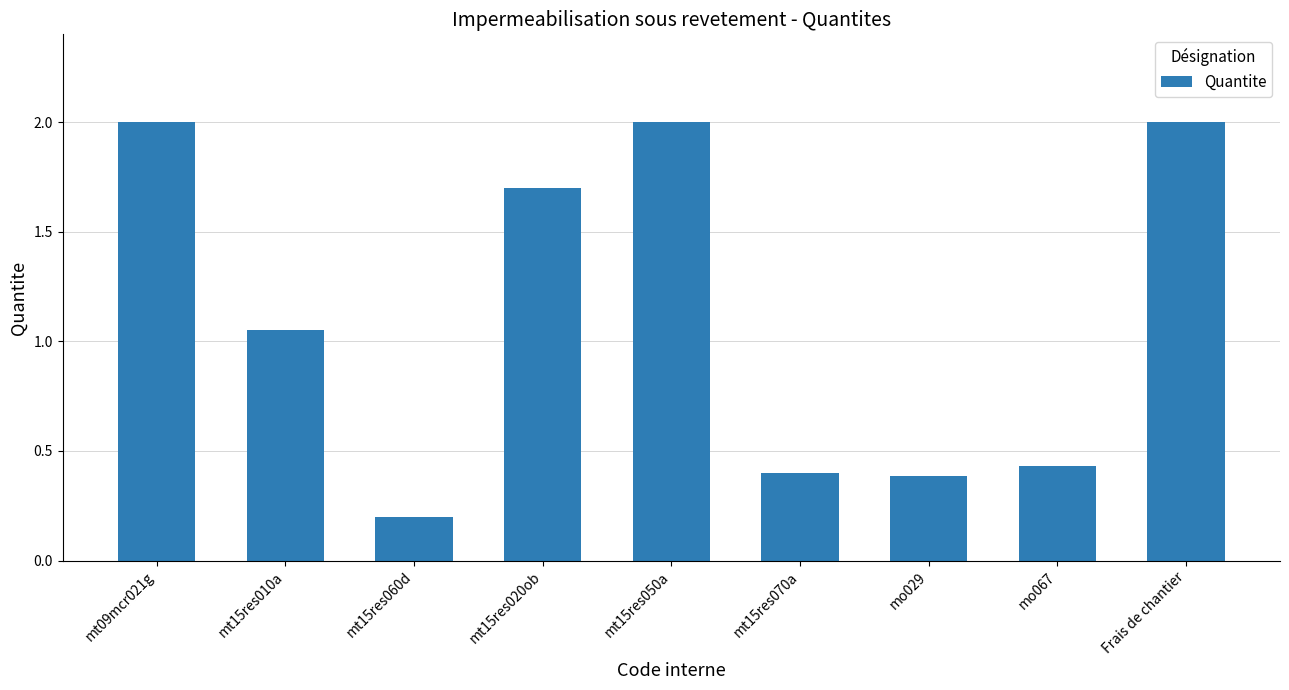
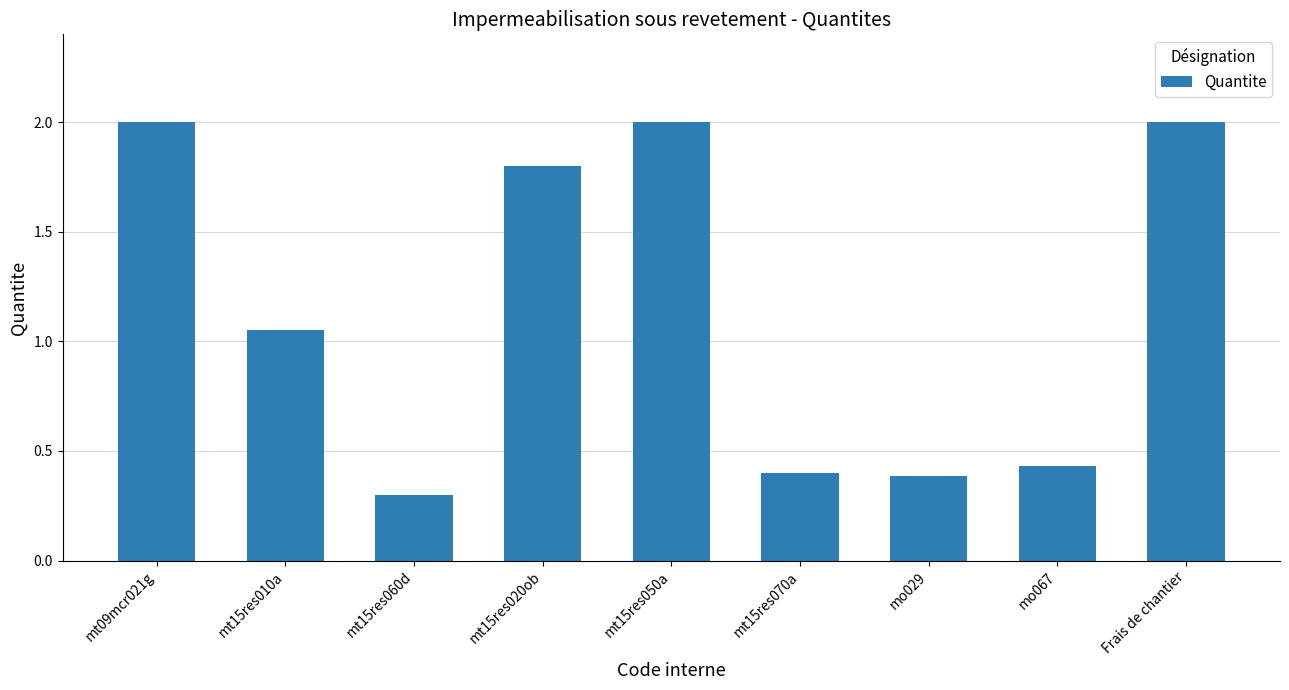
  {
    "mt09mcr021g": 2.0,
    "mt15res010a": 1.05,
-   "mt15res060d": 0.2,
-   "mt15res020ob": 1.7,
+   "mt15res060d": 0.3,
+   "mt15res020ob": 1.8,
    "mt15res050a": 2.0,
    "mt15res070a": 0.4,
    "mo029": 0.39,
    "mo067": 0.43,
    "Frais de chantier": 2.0
  }
